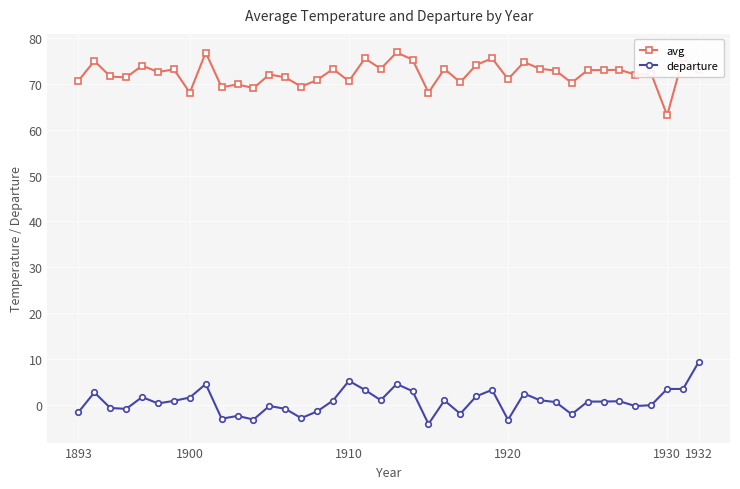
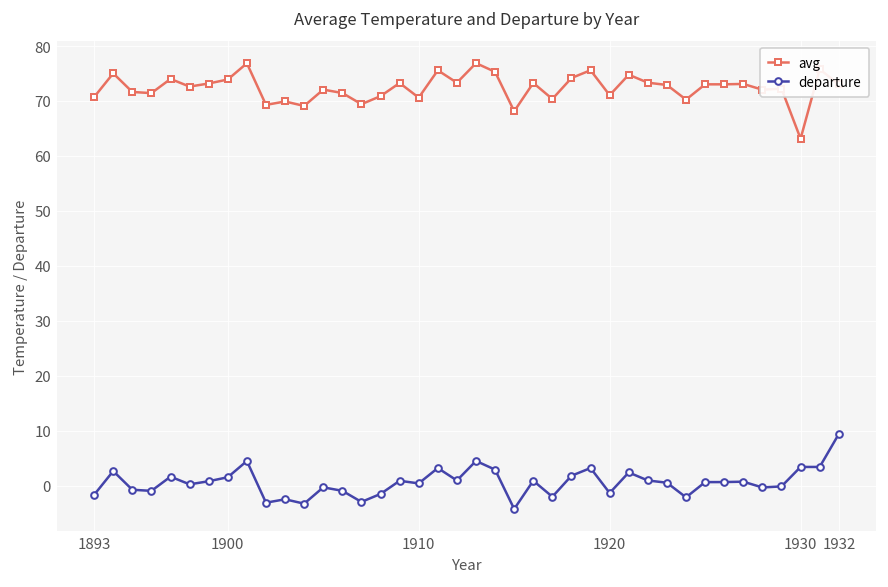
  {
    "avg": {
      "1893": 71,
-     "1900": 68,
+     "1900": 74,
      "1910": 71,
      "1920": 71,
      "1930": 63
    },
    "departure": {
      "1893": -2,
      "1900": 2,
-     "1910": 5,
-     "1920": -3,
+     "1910": 0,
+     "1920": -1,
      "1930": 3,
      "1932": 9
    }
  }
